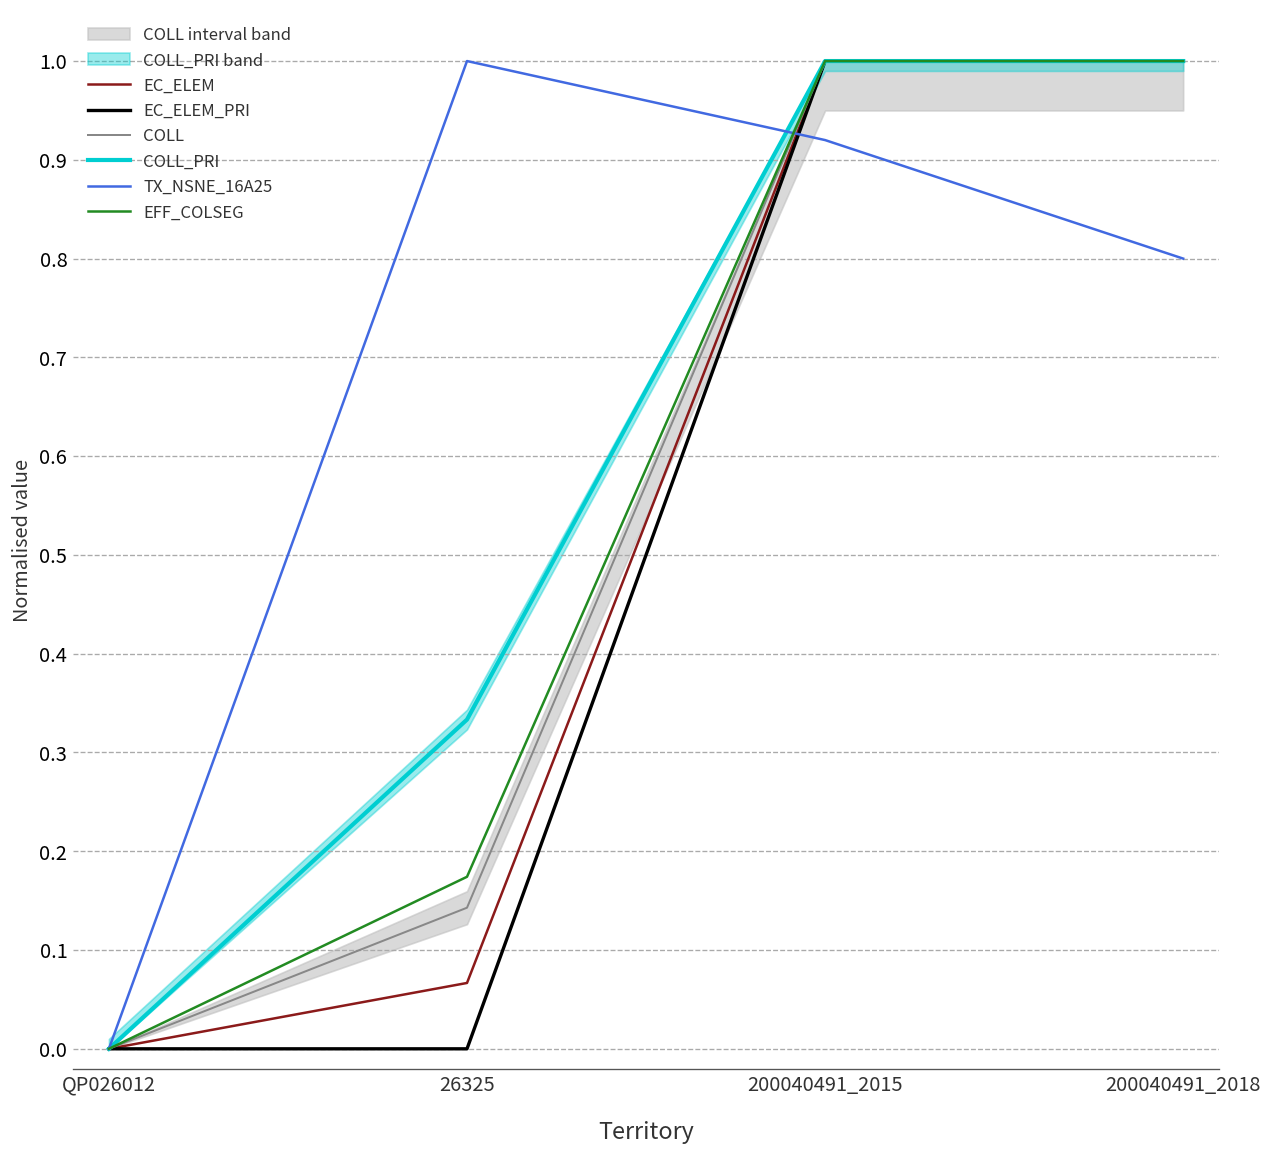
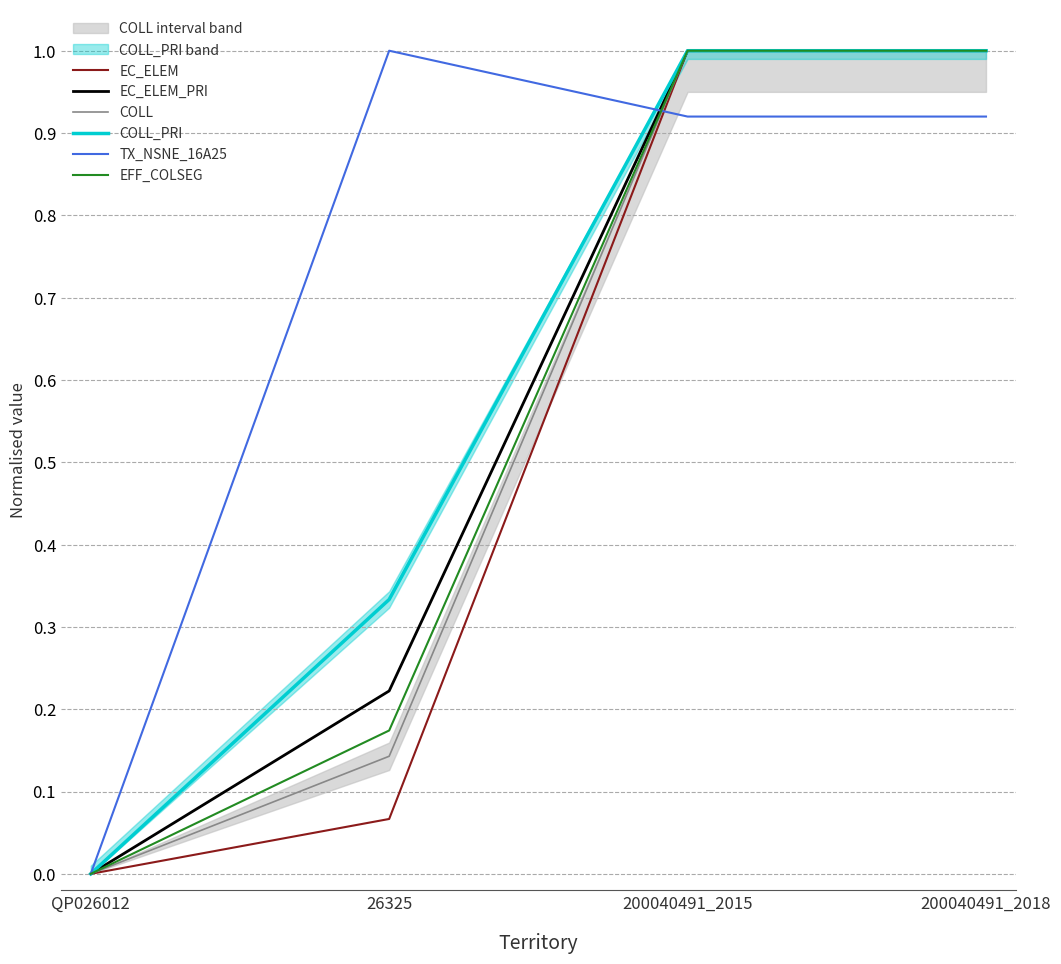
  {
    "EC_ELEM": {
      "26325": 0.07
    },
    "EC_ELEM_PRI": {
-     "26325": 0.00
+     "26325": 0.22
    },
    "COLL": {
      "26325": 0.14
    },
    "TX_NSNE_16A25": {
      "26325": 1.00,
      "200040491_2015": 0.92,
-     "200040491_2018": 0.80
+     "200040491_2018": 0.92
    },
    "EFF_COLSEG": {
      "26325": 0.17
    }
  }
